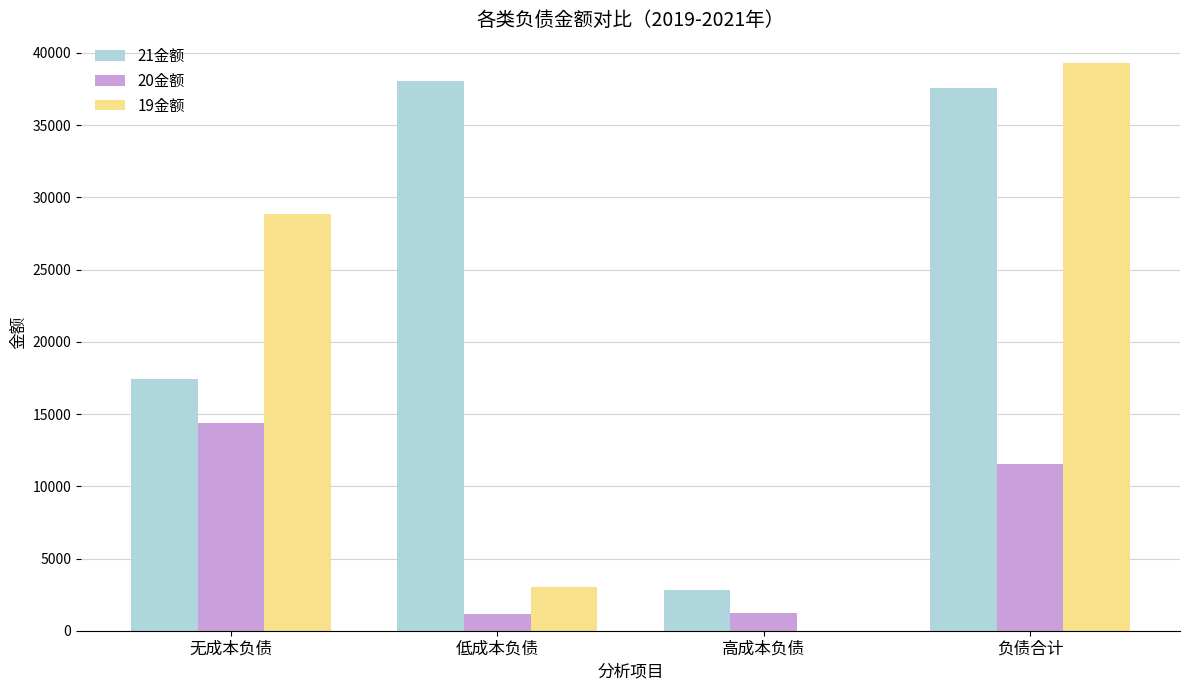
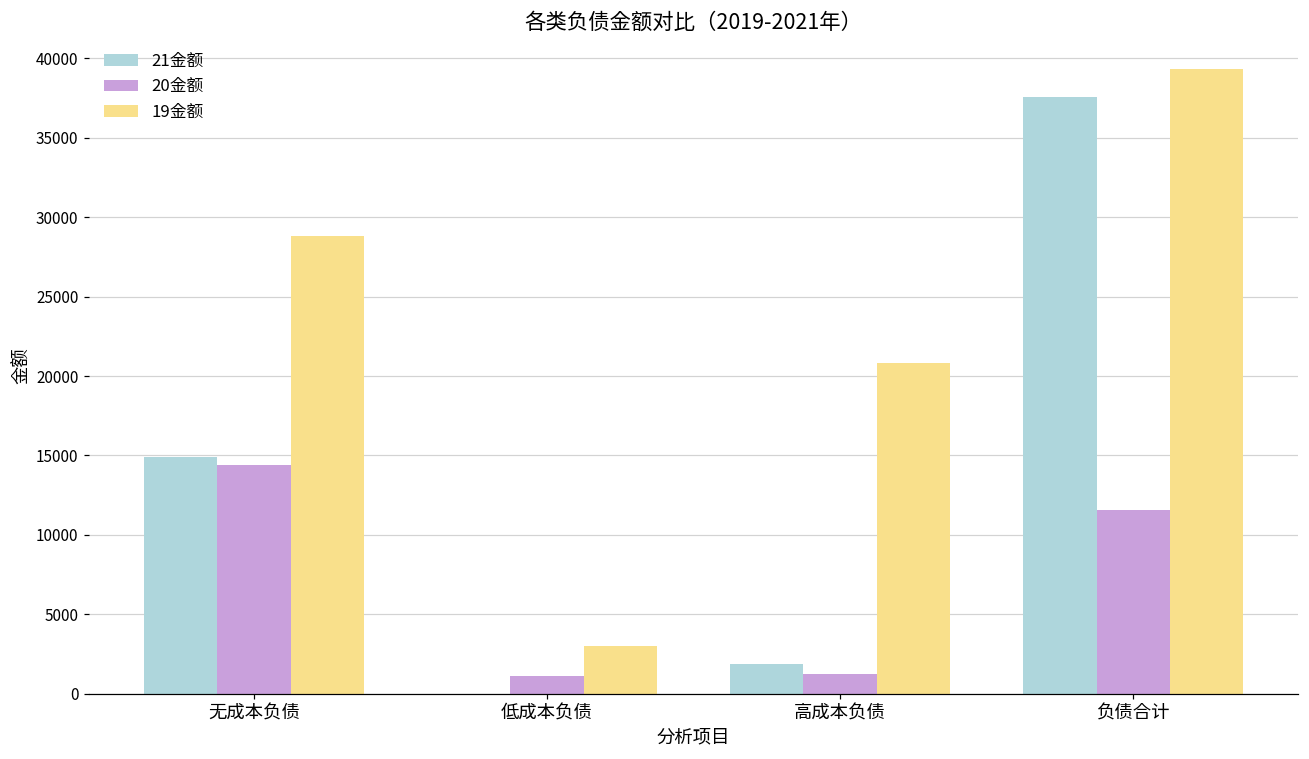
  {
    "21金额": {
-     "无成本负债": 17400,
-     "低成本负债": 38100,
-     "高成本负债": 2800,
+     "无成本负债": 14900,
+     "低成本负债": 0,
+     "高成本负债": 1800,
      "负债合计": 37600
    },
    "20金额": {
      "无成本负债": 14400,
      "低成本负债": 1100,
      "高成本负债": 1200,
      "负债合计": 11600
    },
    "19金额": {
      "无成本负债": 28800,
      "低成本负债": 3000,
-     "高成本负债": 0,
+     "高成本负债": 20800,
      "负债合计": 39300
    }
  }
